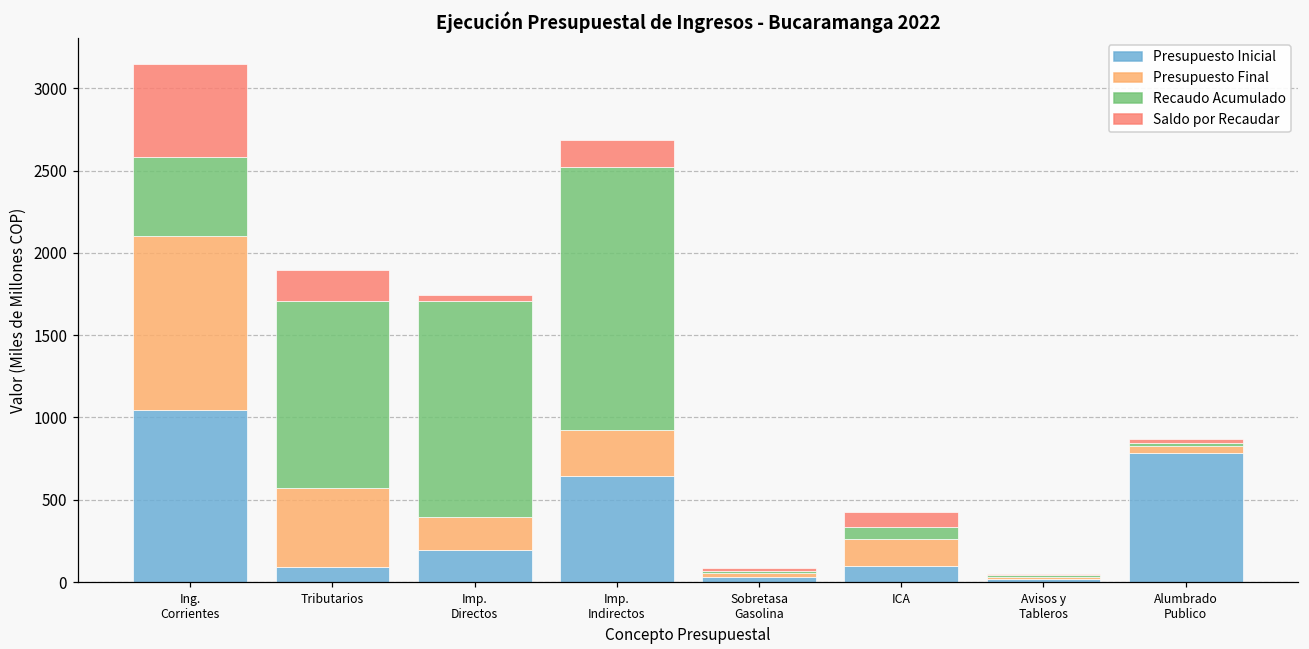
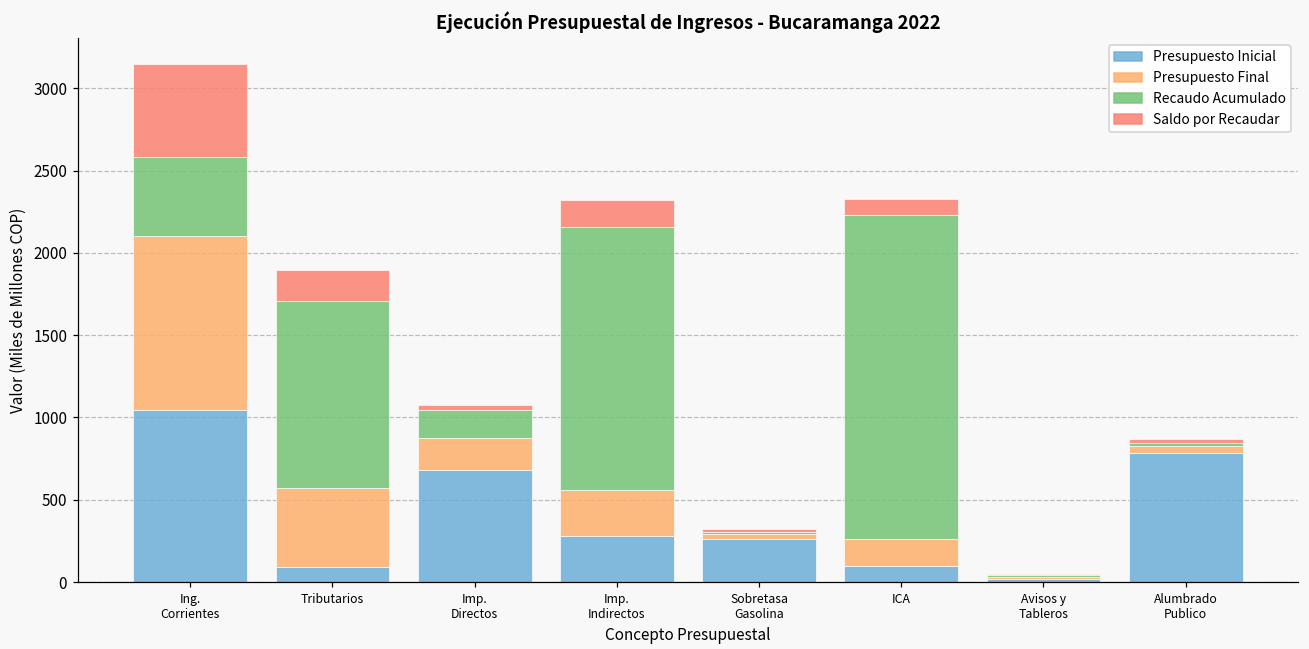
  {
    "Presupuesto Inicial": {
      "Ing. Corrientes": 1040,
      "Tributarios": 90,
-     "Imp. Directos": 200,
-     "Imp. Indirectos": 640,
-     "Sobretasa Gasolina": 30,
+     "Imp. Directos": 680,
+     "Imp. Indirectos": 280,
+     "Sobretasa Gasolina": 260,
      "ICA": 100,
      "Alumbrado Publico": 790
    },
    "Recaudo Acumulado": {
      "Ing. Corrientes": 480,
      "Tributarios": 1130,
-     "Imp. Directos": 1320,
+     "Imp. Directos": 170,
      "Imp. Indirectos": 1600,
-     "ICA": 70
+     "ICA": 1960
    }
  }
